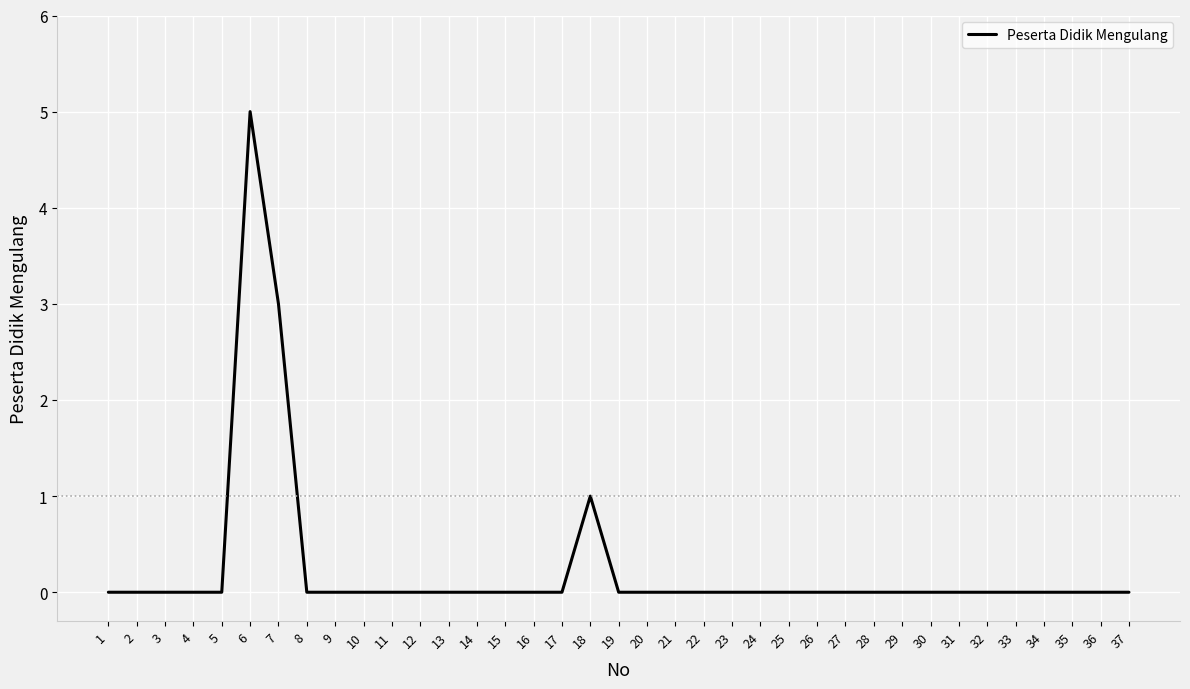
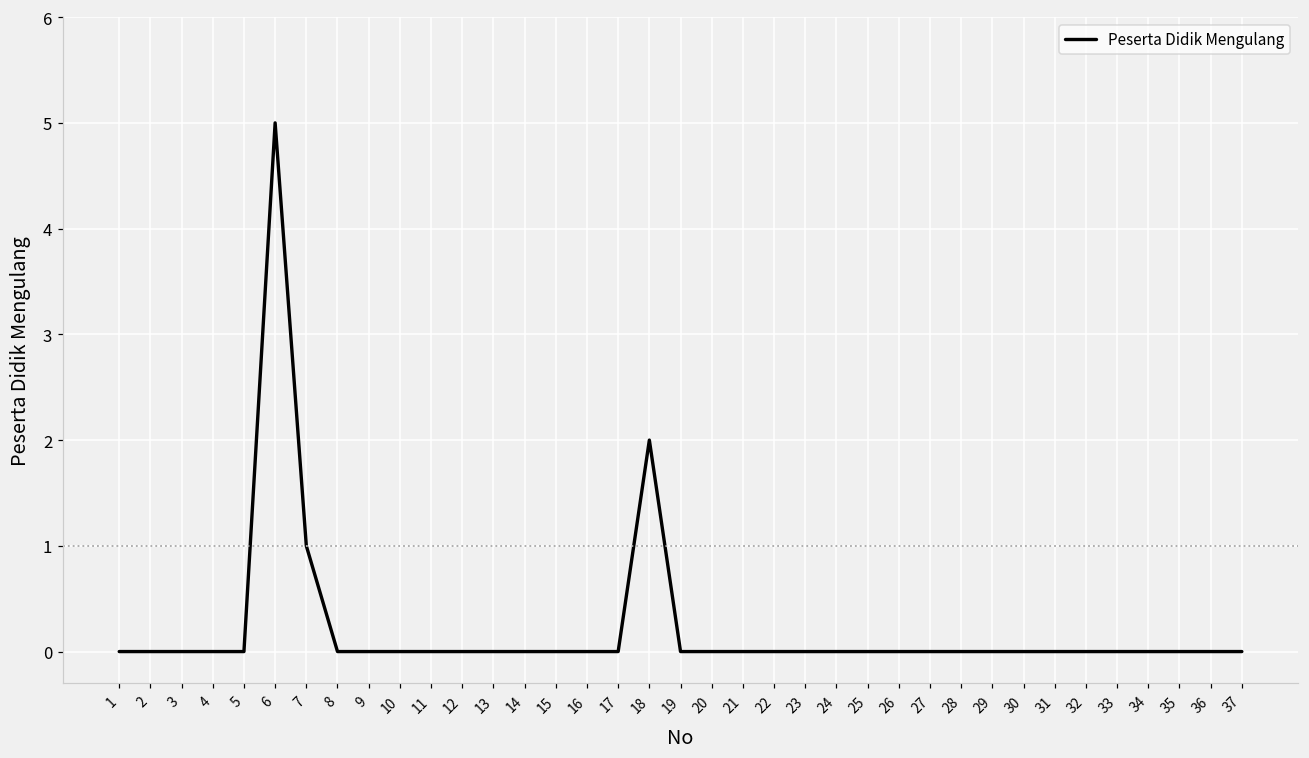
  {
    "1": 0,
    "2": 0,
    "3": 0,
    "4": 0,
    "5": 0,
    "6": 5,
-   "7": 3,
+   "7": 1,
    "8": 0,
    "9": 0,
    "10": 0,
    "11": 0,
    "12": 0,
    "13": 0,
    "14": 0,
    "15": 0,
    "16": 0,
    "17": 0,
-   "18": 1,
+   "18": 2,
    "19": 0,
    "20": 0,
    "21": 0,
    "22": 0,
    "23": 0,
    "24": 0,
    "25": 0,
    "26": 0,
    "27": 0,
    "28": 0,
    "29": 0,
    "30": 0,
    "31": 0,
    "32": 0,
    "33": 0,
    "34": 0,
    "35": 0,
    "36": 0,
    "37": 0
  }
